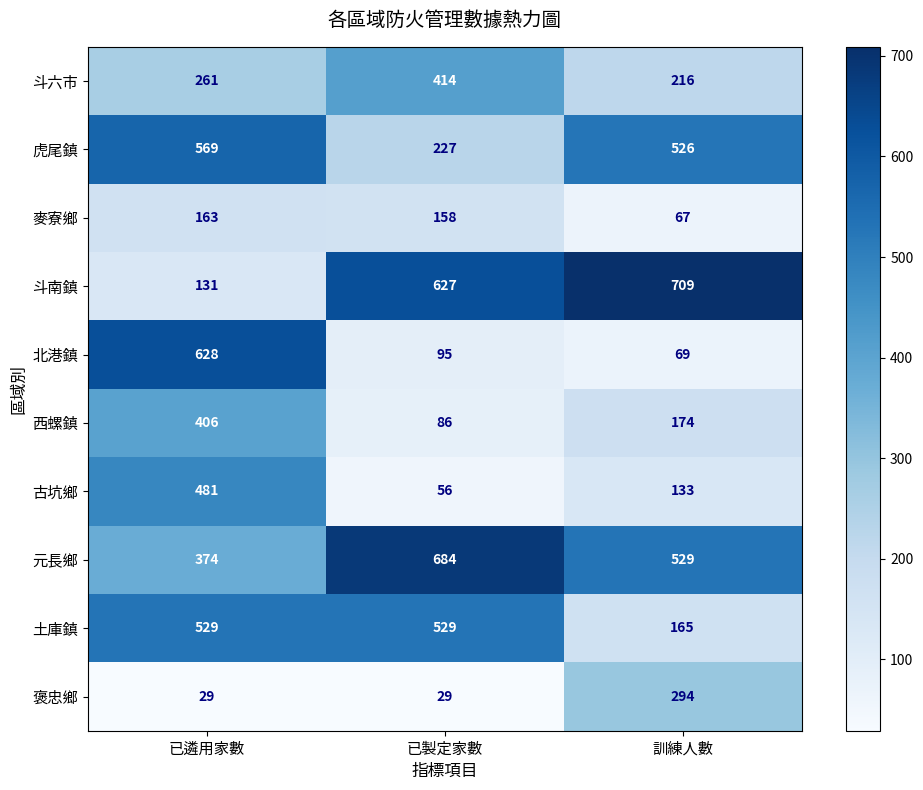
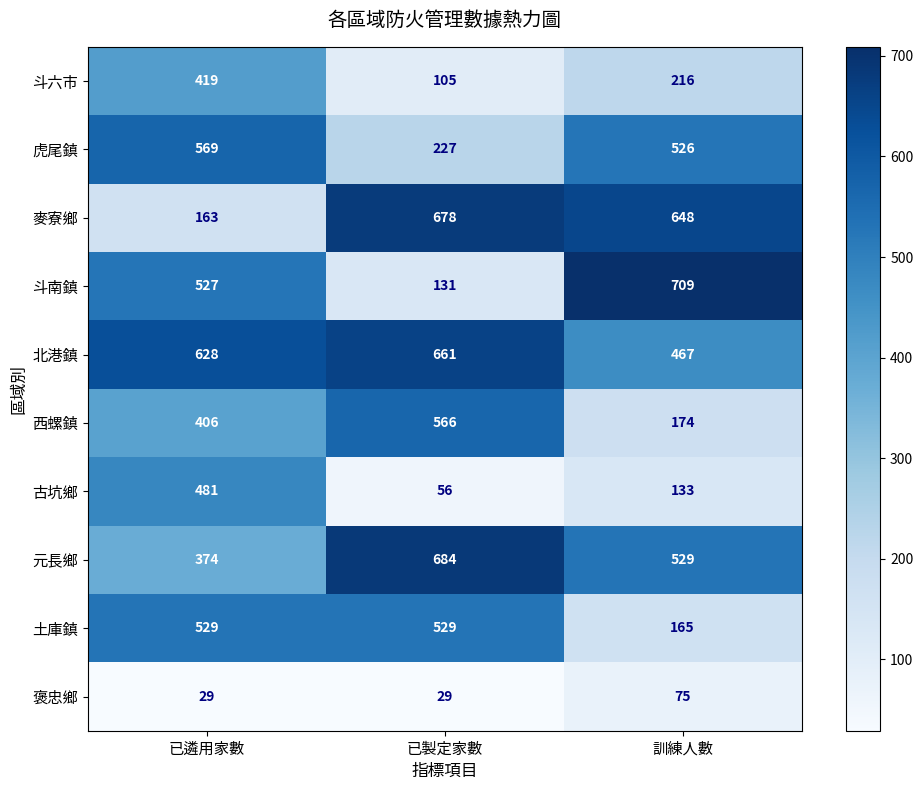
  {
    "斗六市": {
-     "已遴用家數": 261,
-     "已製定家數": 414,
+     "已遴用家數": 419,
+     "已製定家數": 105,
      "訓練人數": 216
    },
    "虎尾鎮": {
      "已遴用家數": 569,
      "已製定家數": 227,
      "訓練人數": 526
    },
    "麥寮鄉": {
      "已遴用家數": 163,
-     "已製定家數": 158,
-     "訓練人數": 67
+     "已製定家數": 678,
+     "訓練人數": 648
    },
    "斗南鎮": {
-     "已遴用家數": 131,
-     "已製定家數": 627,
+     "已遴用家數": 527,
+     "已製定家數": 131,
      "訓練人數": 709
    },
    "北港鎮": {
      "已遴用家數": 628,
-     "已製定家數": 95,
-     "訓練人數": 69
+     "已製定家數": 661,
+     "訓練人數": 467
    },
    "西螺鎮": {
      "已遴用家數": 406,
-     "已製定家數": 86,
+     "已製定家數": 566,
      "訓練人數": 174
    },
    "古坑鄉": {
      "已遴用家數": 481,
      "已製定家數": 56,
      "訓練人數": 133
    },
    "元長鄉": {
      "已遴用家數": 374,
      "已製定家數": 684,
      "訓練人數": 529
    },
    "土庫鎮": {
      "已遴用家數": 529,
      "已製定家數": 529,
      "訓練人數": 165
    },
    "褒忠鄉": {
      "已遴用家數": 29,
      "已製定家數": 29,
-     "訓練人數": 294
+     "訓練人數": 75
    }
  }
